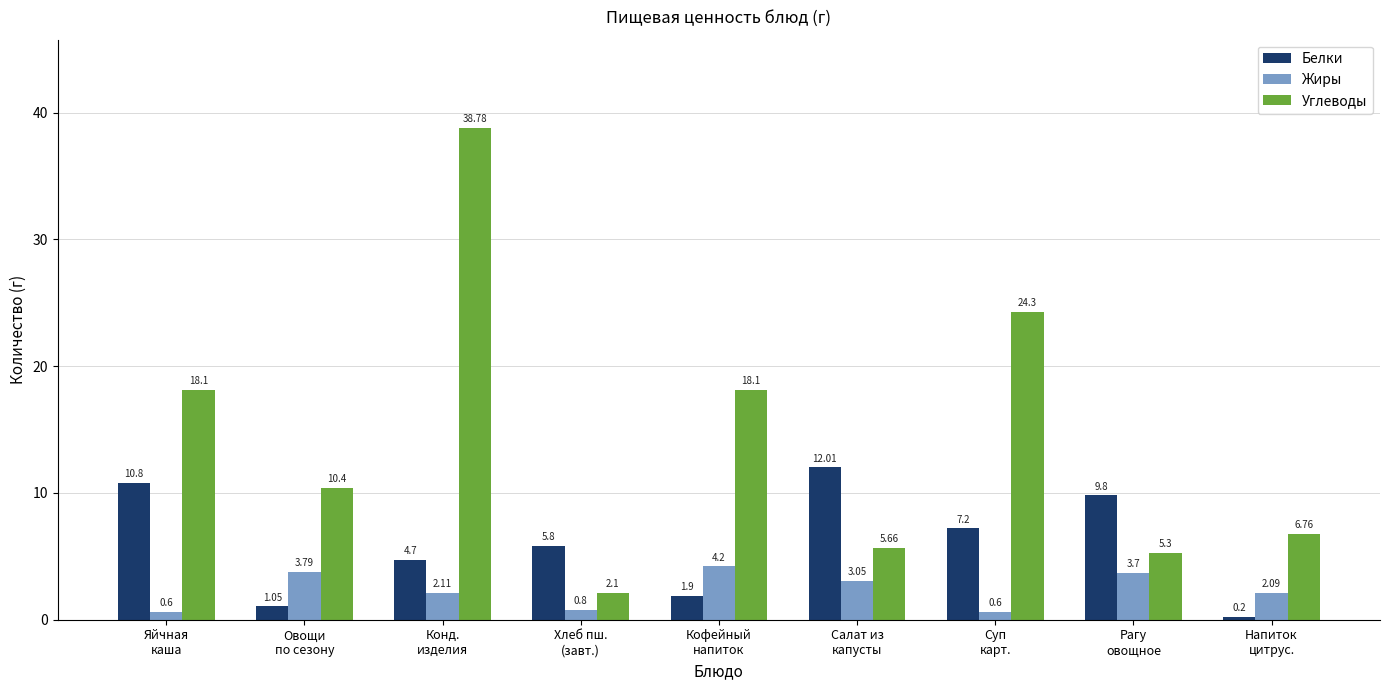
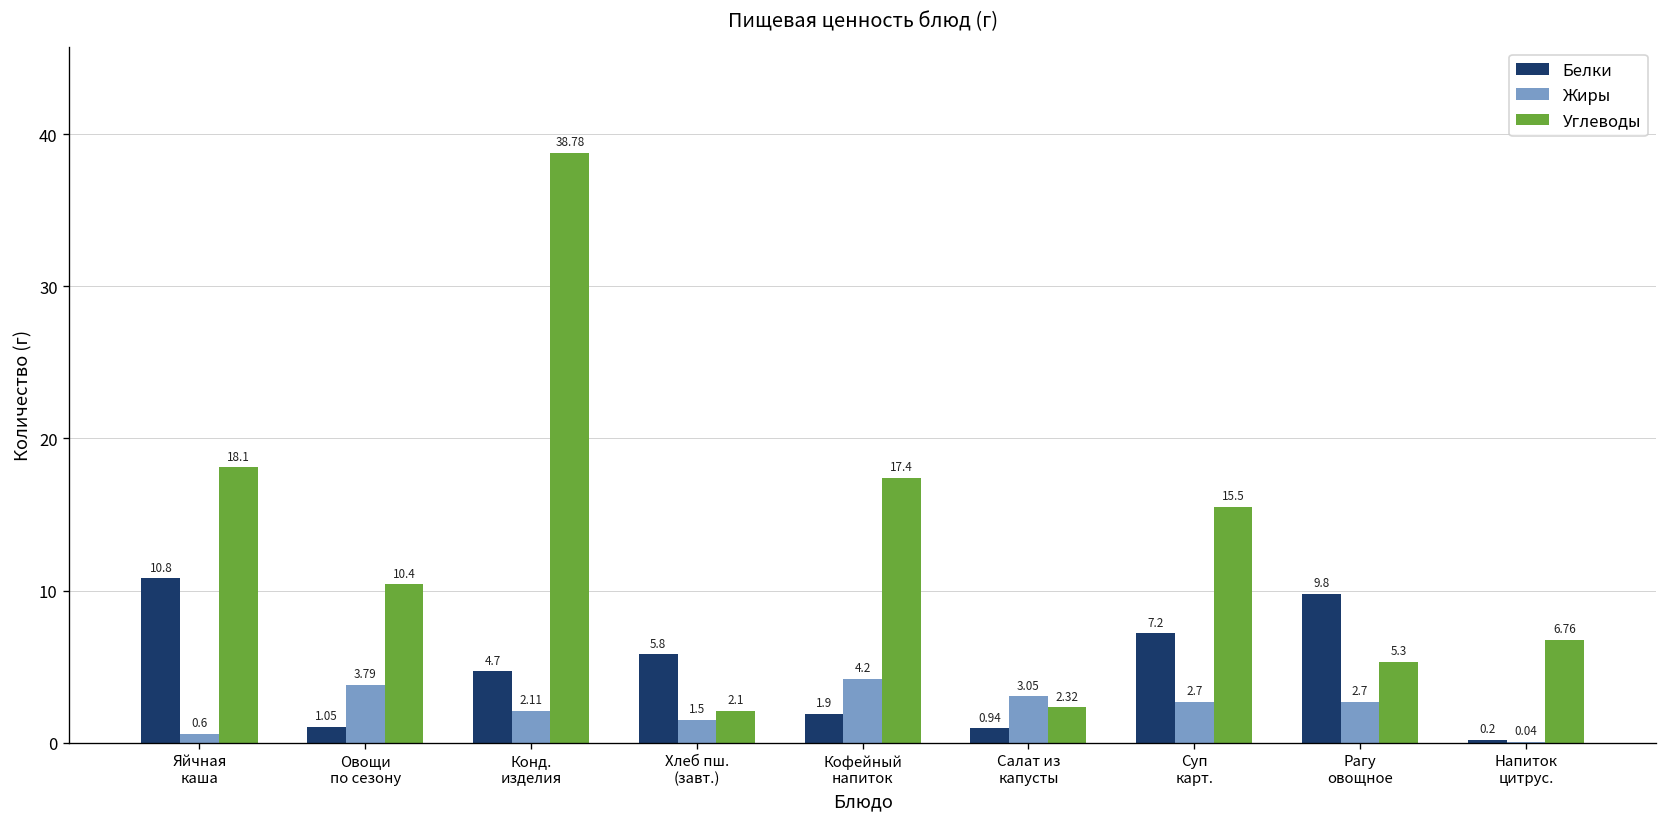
  {
    "Белки": {
      "Яйчная каша": 10.8,
      "Овощи по сезону": 1.05,
      "Конд. изделия": 4.7,
      "Хлеб пш. (завт.)": 5.8,
      "Кофейный напиток": 1.9,
-     "Салат из капусты": 12.01,
+     "Салат из капусты": 0.94,
      "Суп карт.": 7.2,
      "Рагу овощное": 9.8,
      "Напиток цитрус.": 0.2
    },
    "Жиры": {
      "Яйчная каша": 0.6,
      "Овощи по сезону": 3.79,
      "Конд. изделия": 2.11,
-     "Хлеб пш. (завт.)": 0.8,
+     "Хлеб пш. (завт.)": 1.5,
      "Кофейный напиток": 4.2,
      "Салат из капусты": 3.05,
-     "Суп карт.": 0.6,
-     "Рагу овощное": 3.7,
-     "Напиток цитрус.": 2.09
+     "Суп карт.": 2.7,
+     "Рагу овощное": 2.7,
+     "Напиток цитрус.": 0.04
    },
    "Углеводы": {
      "Яйчная каша": 18.1,
      "Овощи по сезону": 10.4,
      "Конд. изделия": 38.78,
      "Хлеб пш. (завт.)": 2.1,
-     "Кофейный напиток": 18.1,
-     "Салат из капусты": 5.66,
-     "Суп карт.": 24.3,
+     "Кофейный напиток": 17.4,
+     "Салат из капусты": 2.32,
+     "Суп карт.": 15.5,
      "Рагу овощное": 5.3,
      "Напиток цитрус.": 6.76
    }
  }
